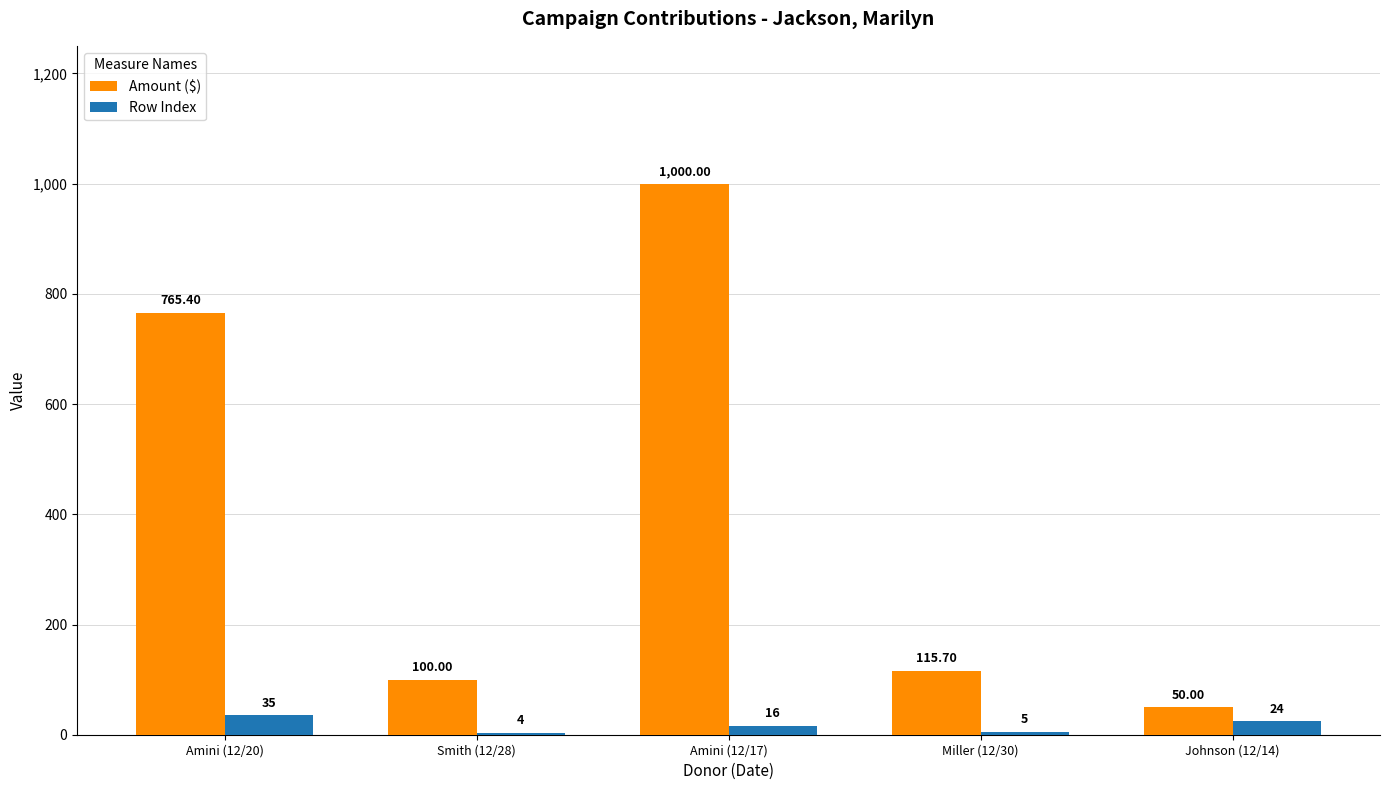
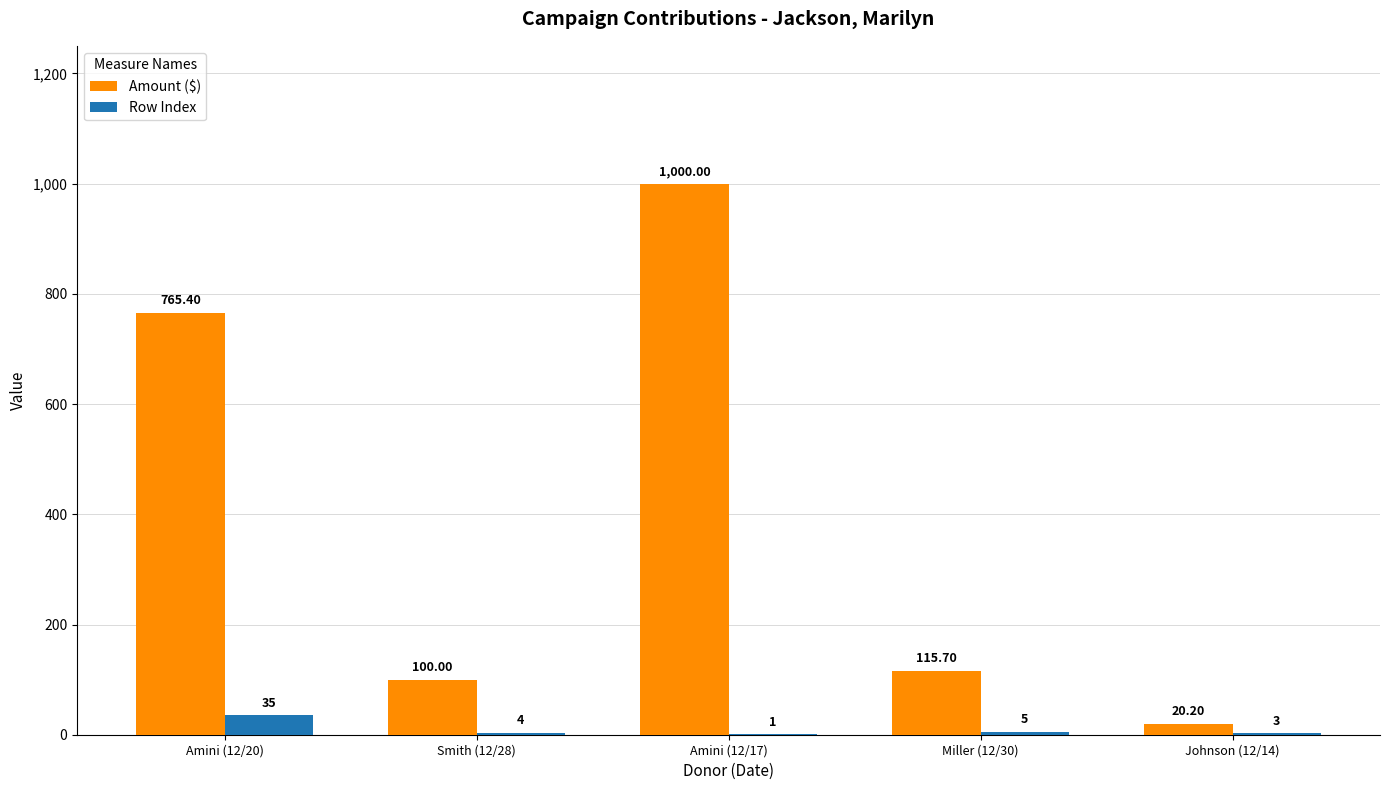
  {
    "Amount ($)": {
      "Amini (12/20)": "765.40",
      "Smith (12/28)": "100.00",
      "Amini (12/17)": "1,000.00",
      "Miller (12/30)": "115.70",
-     "Johnson (12/14)": "50.00"
+     "Johnson (12/14)": "20.20"
    },
    "Row Index": {
      "Amini (12/20)": "35",
      "Smith (12/28)": "4",
-     "Amini (12/17)": "16",
+     "Amini (12/17)": "1",
      "Miller (12/30)": "5",
-     "Johnson (12/14)": "24"
+     "Johnson (12/14)": "3"
    }
  }
